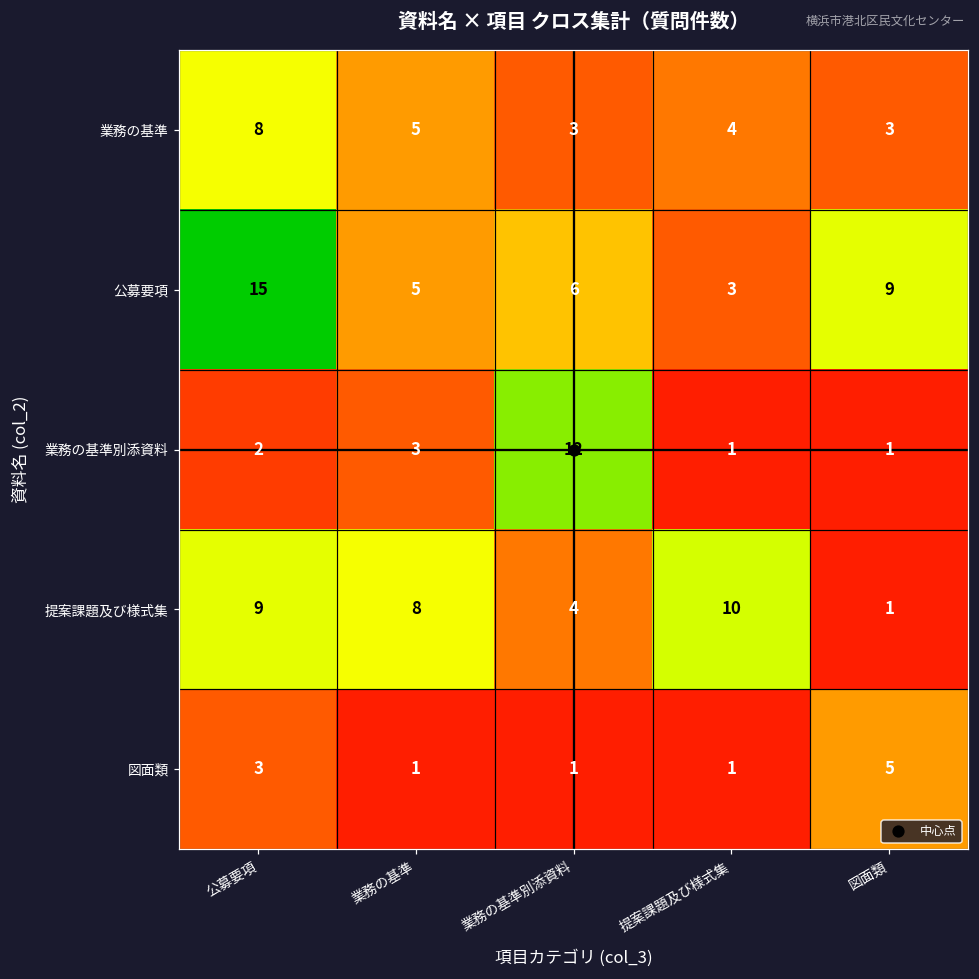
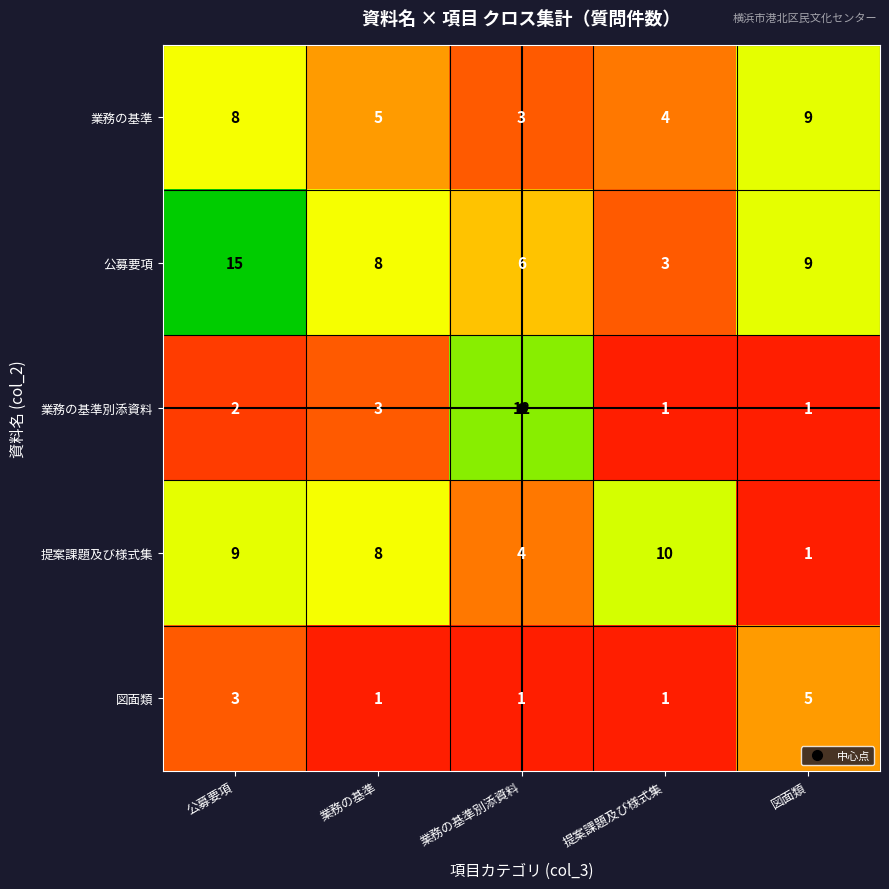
  {
    "業務の基準": {
      "公募要項": 8,
      "業務の基準": 5,
      "業務の基準別添資料": 3,
      "提案課題及び様式集": 4,
-     "図面類": 3
+     "図面類": 9
    },
    "公募要項": {
      "公募要項": 15,
-     "業務の基準": 5,
+     "業務の基準": 8,
      "業務の基準別添資料": 6,
      "提案課題及び様式集": 3,
      "図面類": 9
    },
    "業務の基準別添資料": {
      "公募要項": 2,
      "業務の基準": 3,
      "提案課題及び様式集": 1,
      "図面類": 1
    },
    "提案課題及び様式集": {
      "公募要項": 9,
      "業務の基準": 8,
      "業務の基準別添資料": 4,
      "提案課題及び様式集": 10,
      "図面類": 1
    },
    "図面類": {
      "公募要項": 3,
      "業務の基準": 1,
      "業務の基準別添資料": 1,
      "提案課題及び様式集": 1,
      "図面類": 5
    }
  }
